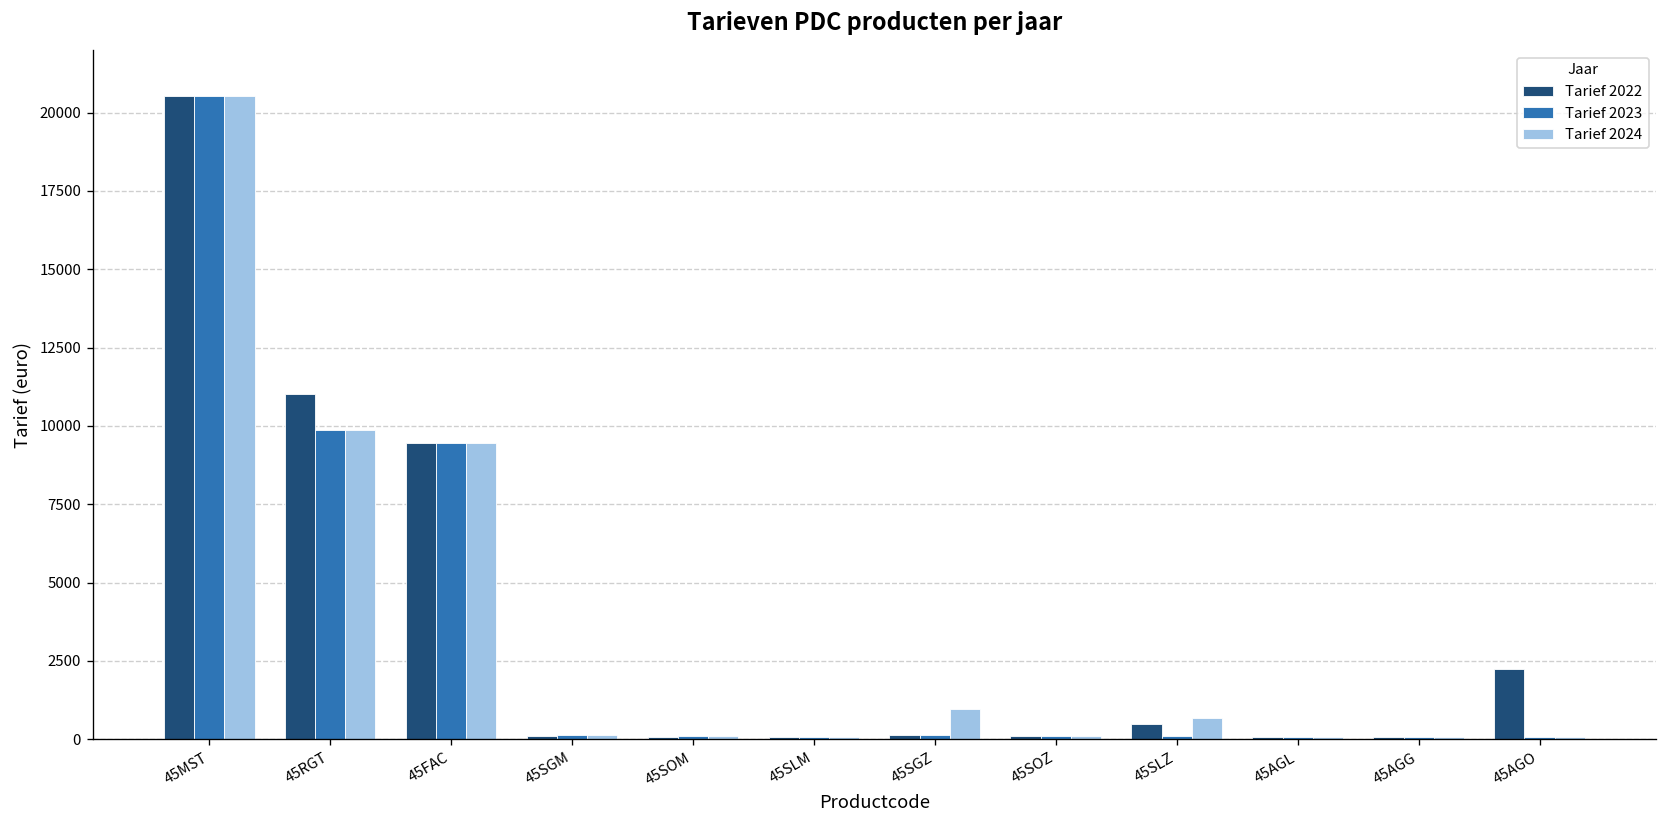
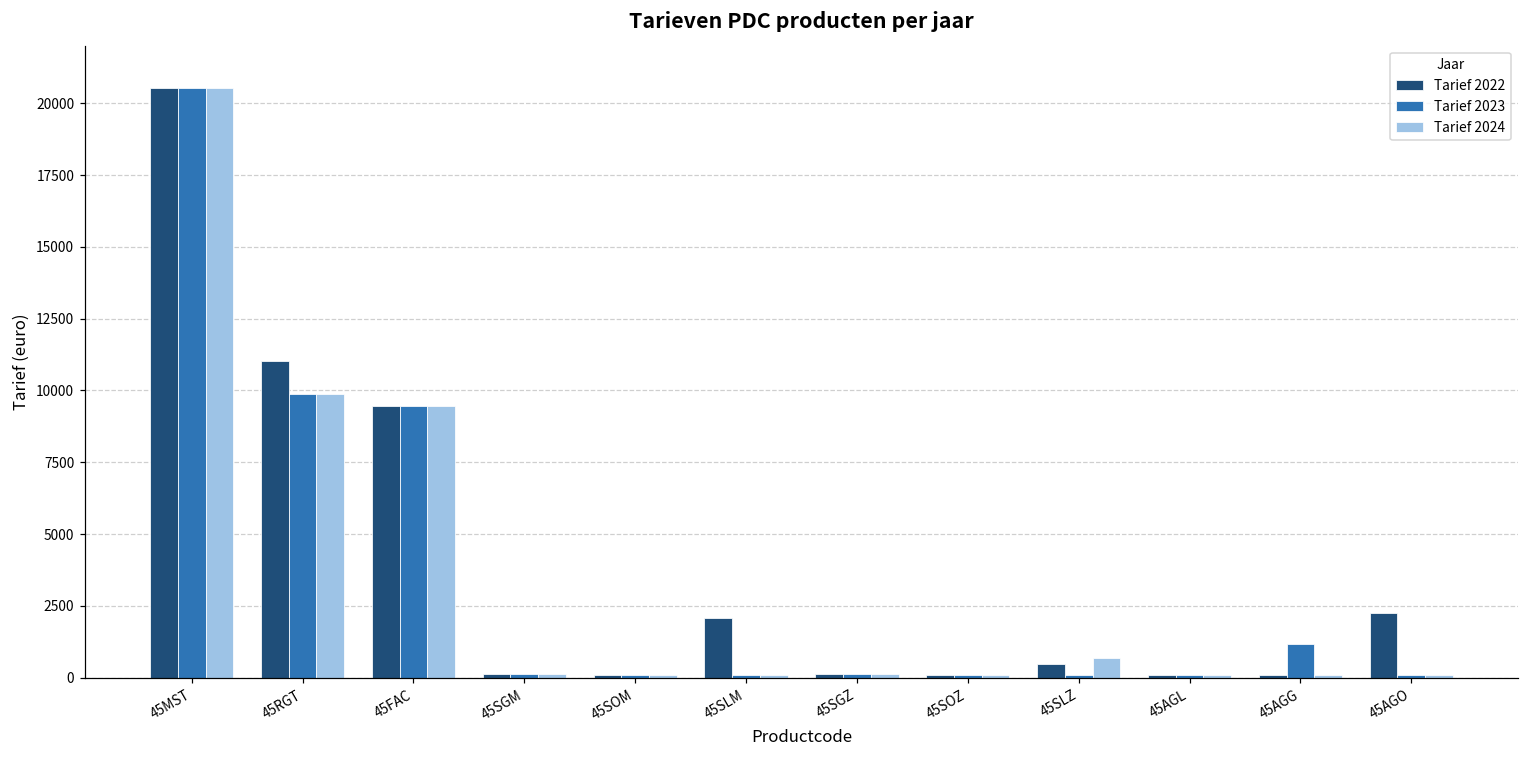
  {
    "Tarief 2022": {
      "45MST": 20500,
      "45RGT": 11000,
      "45FAC": 9500,
      "45SGM": 100,
-     "45SLM": 100,
+     "45SLM": 2100,
      "45SGZ": 100,
      "45SLZ": 500,
      "45AGO": 2300
    },
    "Tarief 2023": {
      "45MST": 20500,
      "45RGT": 9900,
      "45FAC": 9500,
      "45SGM": 100,
      "45SGZ": 100,
      "45SOZ": 100,
      "45SLZ": 100,
-     "45AGG": 100
+     "45AGG": 1200
    },
    "Tarief 2024": {
      "45MST": 20500,
      "45RGT": 9900,
      "45FAC": 9500,
      "45SGM": 100,
      "45SOM": 100,
-     "45SGZ": 1000,
+     "45SGZ": 100,
      "45SOZ": 100,
      "45SLZ": 700
    }
  }
